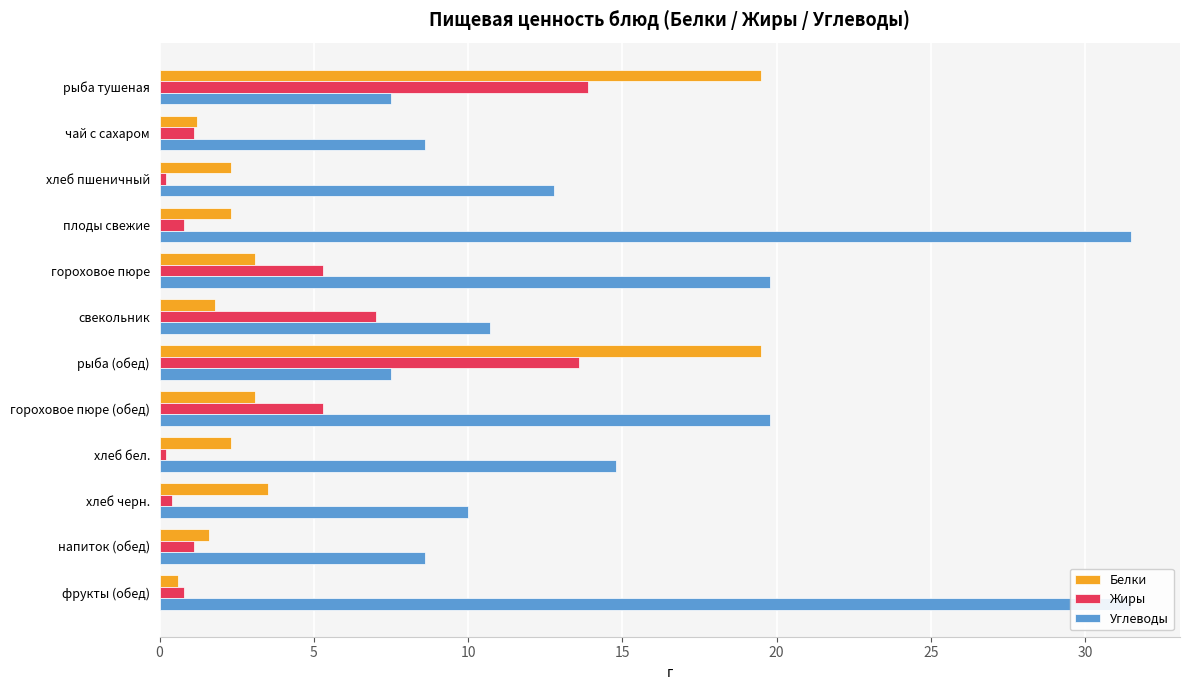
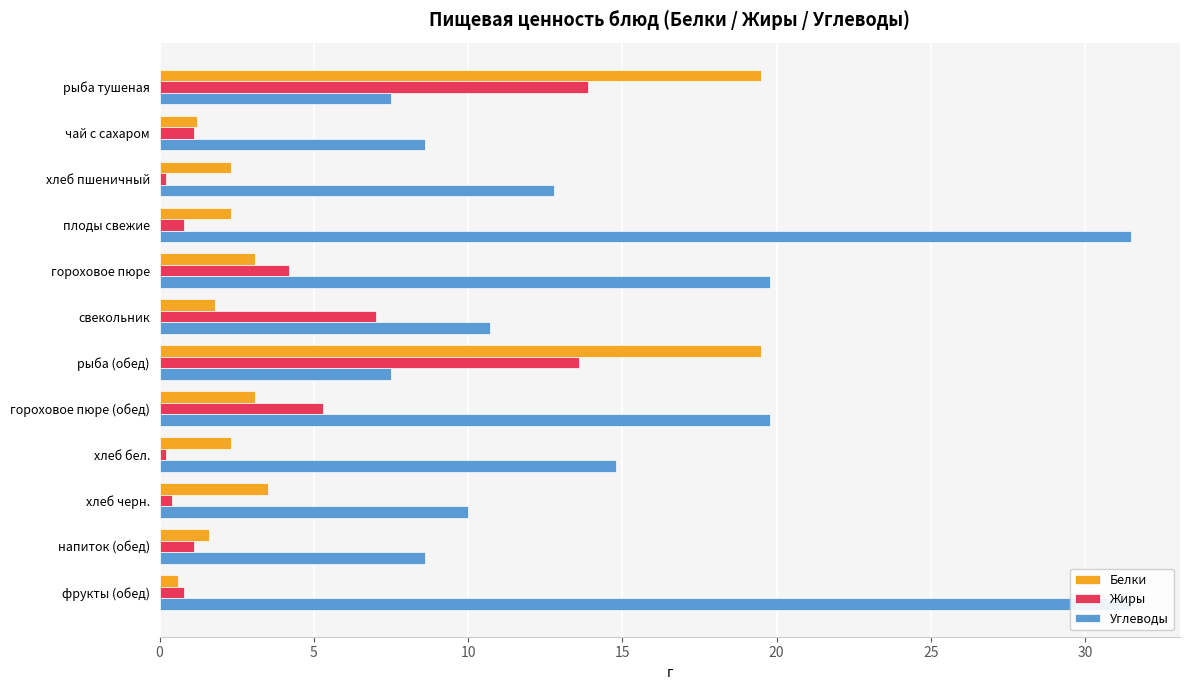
  {
    "Белки": {
      "рыба тушеная": 19.5,
      "чай с сахаром": 1.2,
      "хлеб пшеничный": 2.3,
      "плоды свежие": 2.3,
      "гороховое пюре": 3.1,
      "свекольник": 1.8,
      "рыба (обед)": 19.5,
      "гороховое пюре (обед)": 3.1,
      "хлеб бел.": 2.3,
      "хлеб черн.": 3.5,
      "напиток (обед)": 1.6,
      "фрукты (обед)": 0.6
    },
    "Жиры": {
      "рыба тушеная": 13.9,
      "чай с сахаром": 1.1,
      "хлеб пшеничный": 0.2,
      "плоды свежие": 0.8,
-     "гороховое пюре": 5.3,
+     "гороховое пюре": 4.2,
      "свекольник": 7.0,
      "рыба (обед)": 13.6,
      "гороховое пюре (обед)": 5.3,
      "хлеб бел.": 0.2,
      "хлеб черн.": 0.4,
      "напиток (обед)": 1.1,
      "фрукты (обед)": 0.8
    },
    "Углеводы": {
      "рыба тушеная": 7.5,
      "чай с сахаром": 8.6,
      "хлеб пшеничный": 12.8,
      "плоды свежие": 31.5,
      "гороховое пюре": 19.8,
      "свекольник": 10.7,
      "рыба (обед)": 7.5,
      "гороховое пюре (обед)": 19.8,
      "хлеб бел.": 14.8,
      "хлеб черн.": 10.0,
      "напиток (обед)": 8.6
    }
  }
